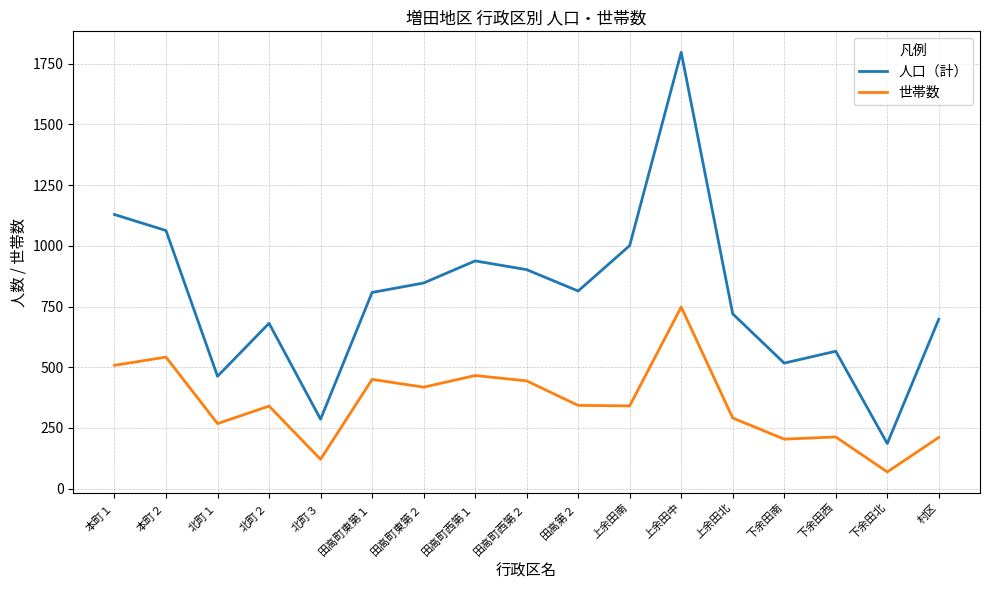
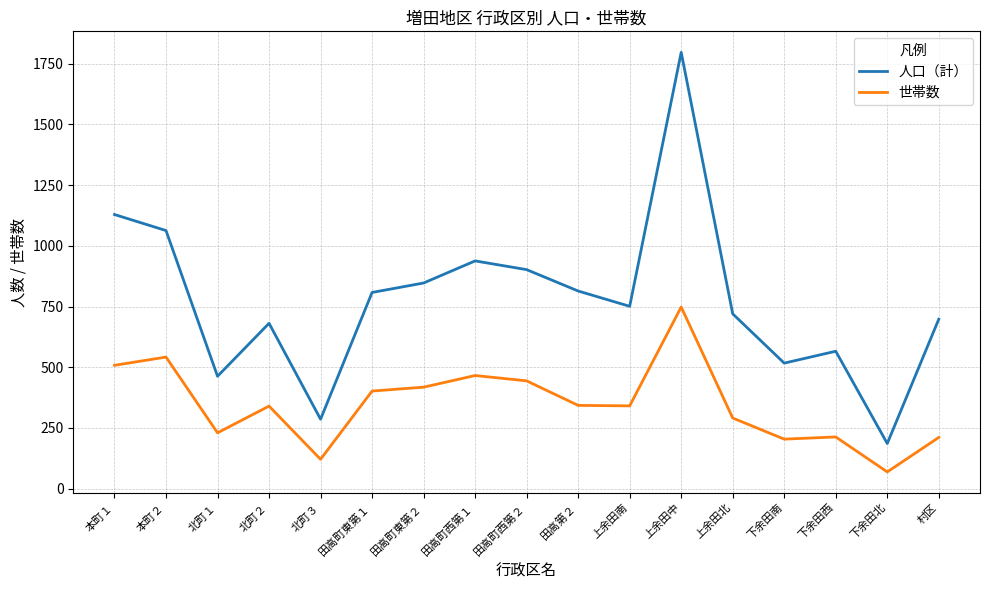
  {
    "人口（計）": {
      "本町１": 1130,
      "本町２": 1060,
      "北町１": 460,
      "北町２": 680,
      "北町３": 290,
      "田高町東第１": 810,
      "田高町東第２": 850,
      "田高町西第１": 940,
      "田高町西第２": 900,
      "田高第２": 810,
-     "上余田南": 1000,
+     "上余田南": 750,
      "上余田中": 1800,
      "上余田北": 720,
      "下余田南": 520,
      "下余田西": 570,
      "下余田北": 190,
      "村区": 700
    },
    "世帯数": {
      "本町１": 510,
      "本町２": 540,
-     "北町１": 270,
+     "北町１": 230,
      "北町２": 340,
      "北町３": 120,
-     "田高町東第１": 450,
+     "田高町東第１": 400,
      "田高町東第２": 420,
      "田高町西第１": 470,
      "田高町西第２": 440,
      "田高第２": 340,
      "上余田南": 340,
      "上余田中": 750,
      "上余田北": 290,
      "下余田南": 200,
      "下余田西": 210,
      "下余田北": 70,
      "村区": 210
    }
  }
